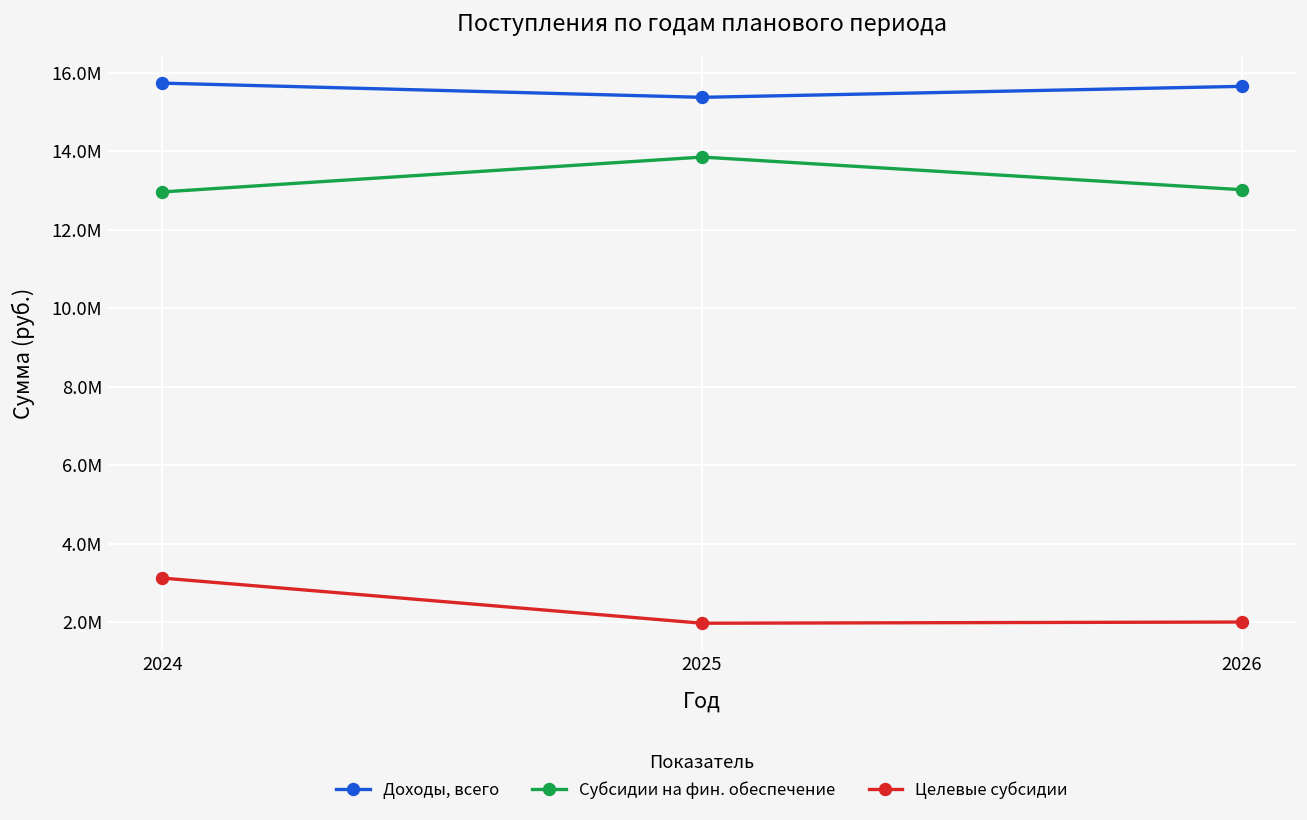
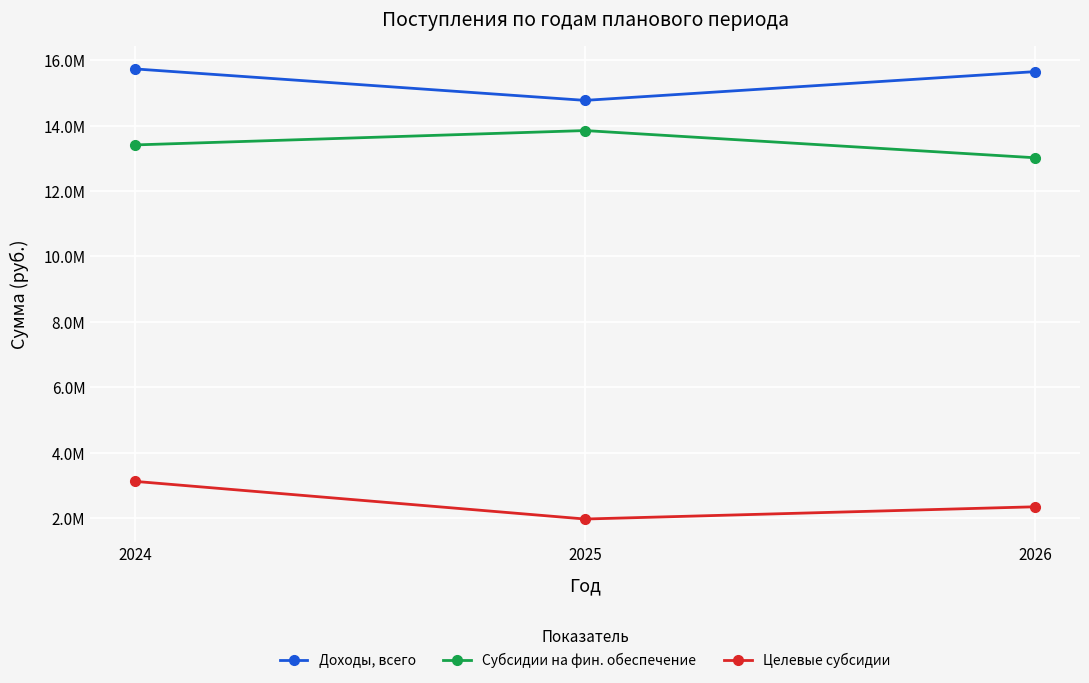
  {
    "Доходы, всего": {
      "2024": 15700000,
-     "2025": 15400000,
+     "2025": 14800000,
      "2026": 15700000
    },
    "Субсидии на фин. обеспечение": {
-     "2024": 13000000,
+     "2024": 13400000,
      "2025": 13900000,
      "2026": 13000000
    },
    "Целевые субсидии": {
      "2024": 3100000,
      "2025": 2000000,
-     "2026": 2000000
+     "2026": 2300000
    }
  }
